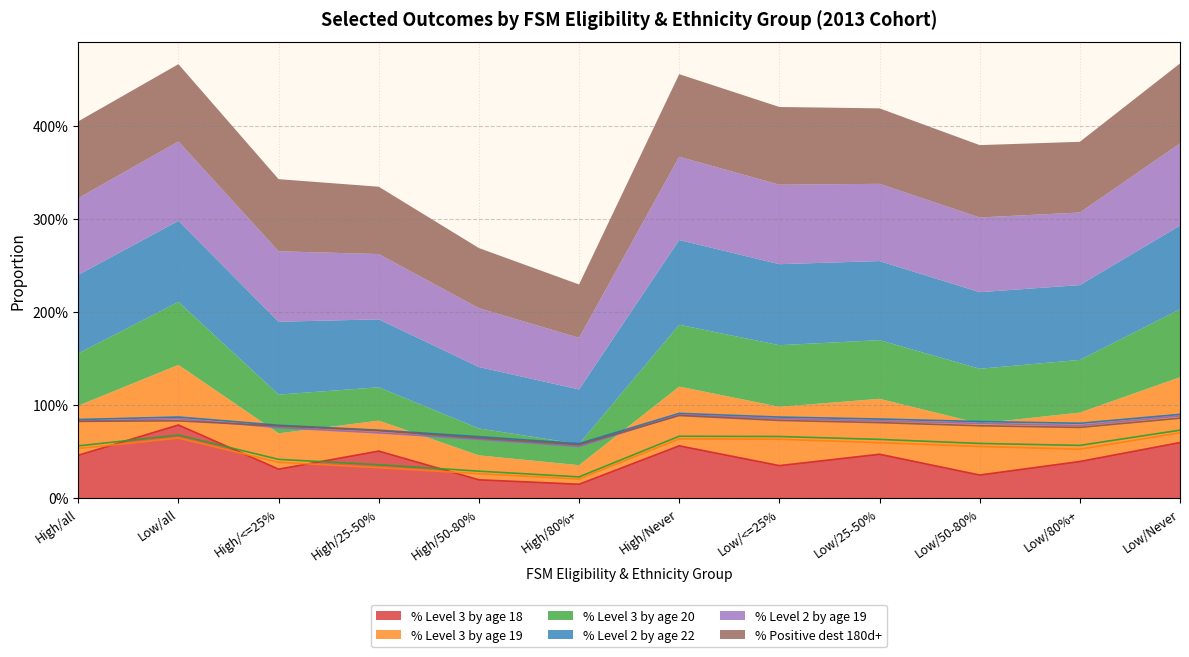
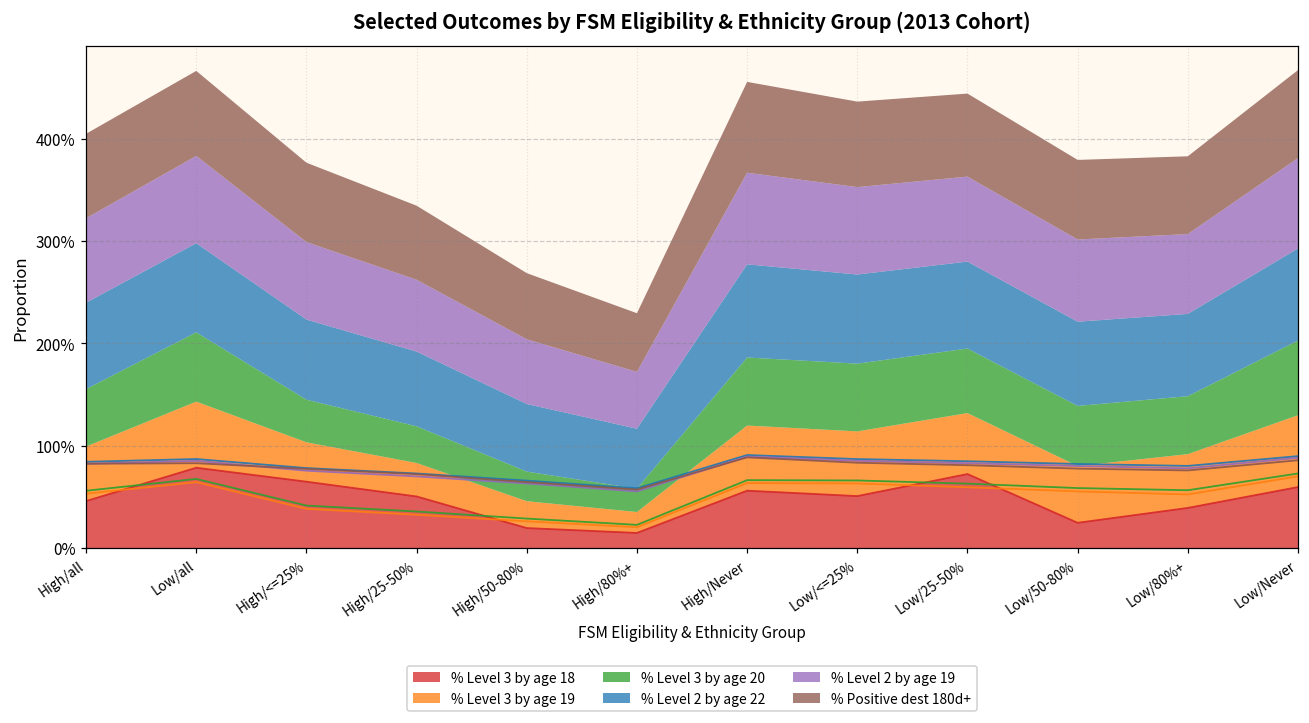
  {
    "% Level 3 by age 18": {
      "High/all": "50%",
      "Low/all": "80%",
-     "High/<=25%": "30%",
+     "High/<=25%": "60%",
      "High/25-50%": "50%",
      "High/50-80%": "20%",
      "High/80%+": "10%",
      "High/Never": "60%",
-     "Low/<=25%": "30%",
-     "Low/25-50%": "50%",
+     "Low/<=25%": "50%",
+     "Low/25-50%": "70%",
      "Low/50-80%": "20%",
      "Low/80%+": "40%",
      "Low/Never": "60%"
    }
  }
